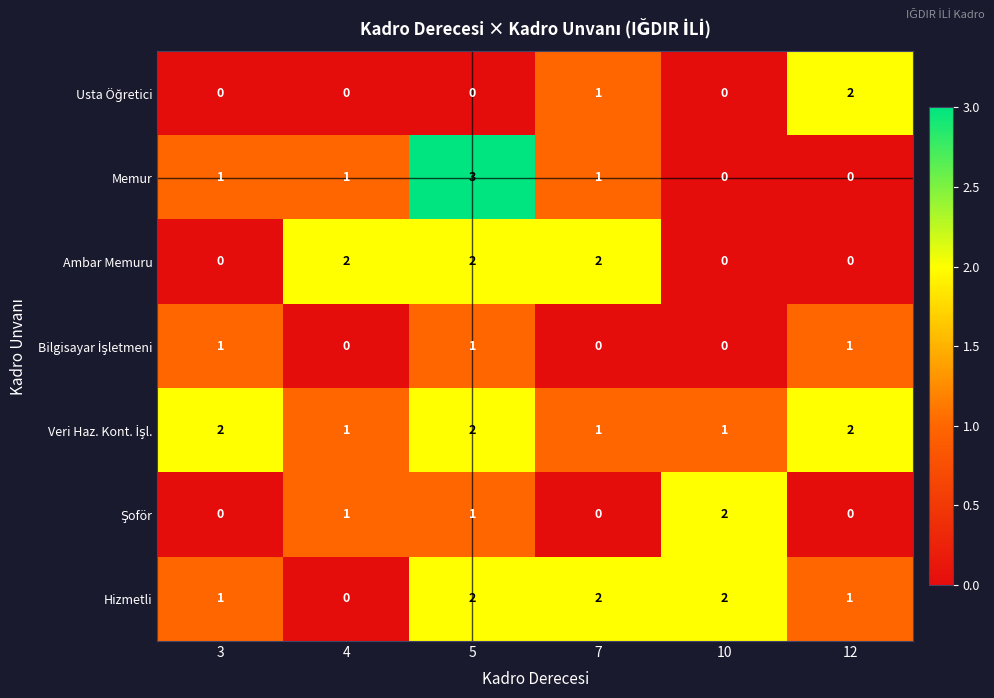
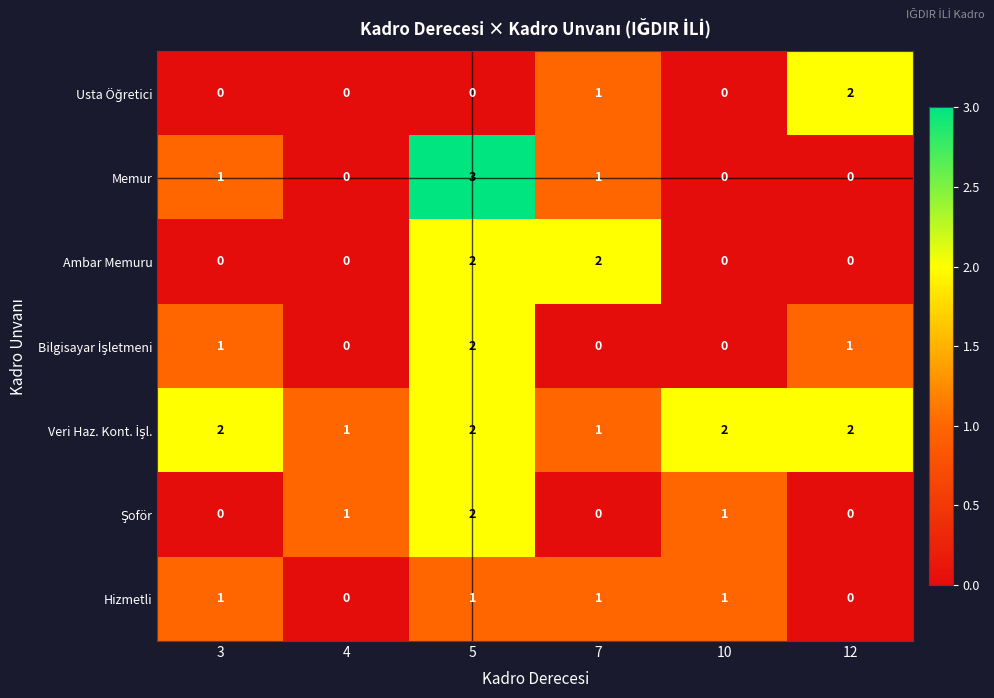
  {
    "Usta Öğretici": {
      "3": 0,
      "4": 0,
      "5": 0,
      "7": 1,
      "10": 0,
      "12": 2
    },
    "Memur": {
      "3": 1,
-     "4": 1,
+     "4": 0,
      "5": 3,
      "7": 1,
      "10": 0,
      "12": 0
    },
    "Ambar Memuru": {
      "3": 0,
-     "4": 2,
+     "4": 0,
      "5": 2,
      "7": 2,
      "10": 0,
      "12": 0
    },
    "Bilgisayar İşletmeni": {
      "3": 1,
      "4": 0,
-     "5": 1,
+     "5": 2,
      "7": 0,
      "10": 0,
      "12": 1
    },
    "Veri Haz. Kont. İşl.": {
      "3": 2,
      "4": 1,
      "5": 2,
      "7": 1,
-     "10": 1,
+     "10": 2,
      "12": 2
    },
    "Şoför": {
      "3": 0,
      "4": 1,
-     "5": 1,
+     "5": 2,
      "7": 0,
-     "10": 2,
+     "10": 1,
      "12": 0
    },
    "Hizmetli": {
      "3": 1,
      "4": 0,
-     "5": 2,
-     "7": 2,
-     "10": 2,
-     "12": 1
+     "5": 1,
+     "7": 1,
+     "10": 1,
+     "12": 0
    }
  }
